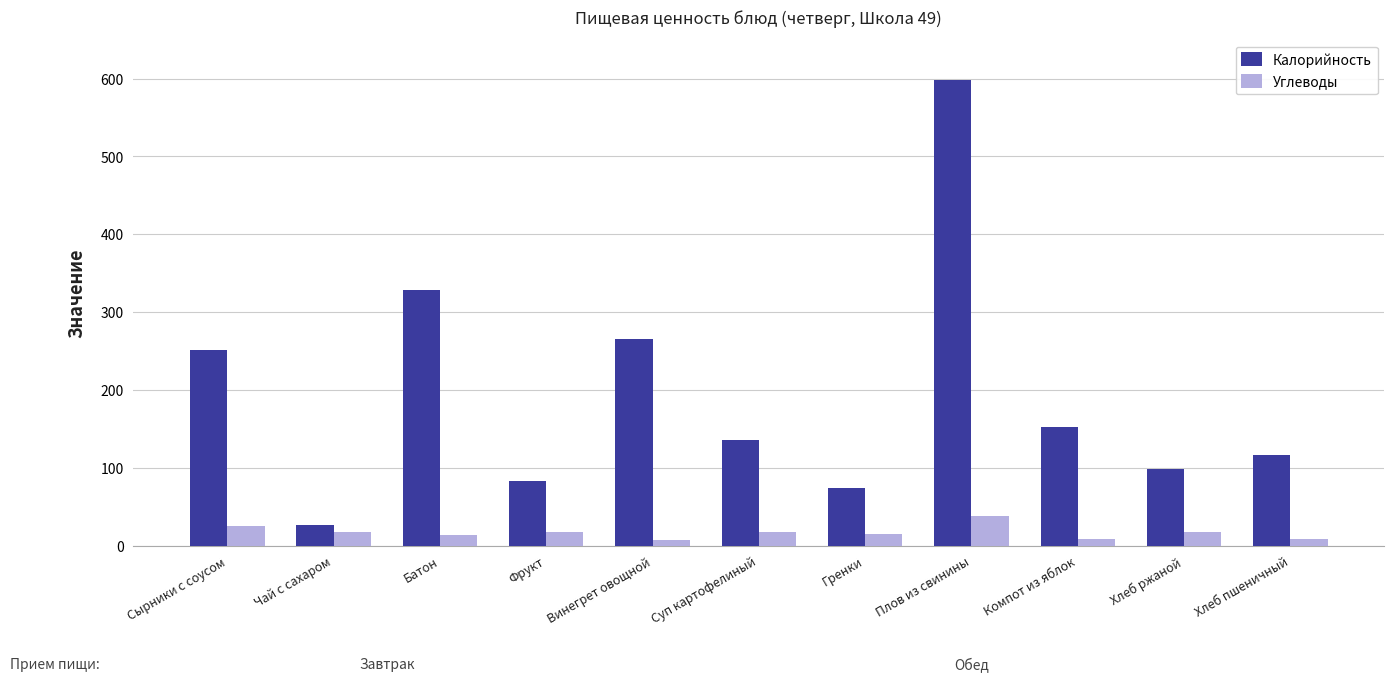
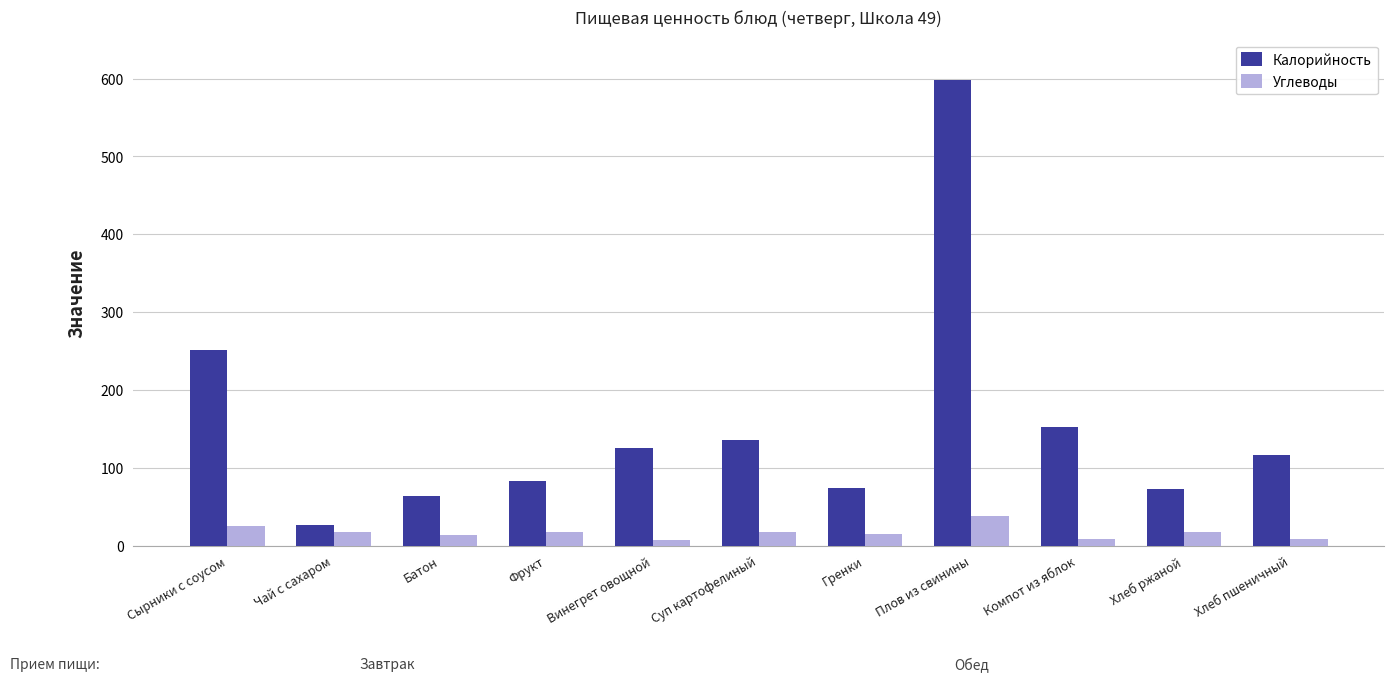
  {
    "Калорийность": {
      "Сырники с соусом": 250,
      "Чай с сахаром": 30,
-     "Батон": 330,
+     "Батон": 60,
      "Фрукт": 80,
-     "Винегрет овощной": 270,
+     "Винегрет овощной": 130,
      "Суп картофелиный": 140,
      "Гренки": 70,
      "Плов из свинины": 600,
      "Компот из яблок": 150,
-     "Хлеб ржаной": 100,
+     "Хлеб ржаной": 70,
      "Хлеб пшеничный": 120
    },
    "Углеводы": {
      "Сырники с соусом": 30,
      "Чай с сахаром": 20,
      "Батон": 10,
      "Фрукт": 20,
      "Винегрет овощной": 10,
      "Суп картофелиный": 20,
      "Гренки": 20,
      "Плов из свинины": 40,
      "Компот из яблок": 10,
      "Хлеб ржаной": 20,
      "Хлеб пшеничный": 10
    }
  }
